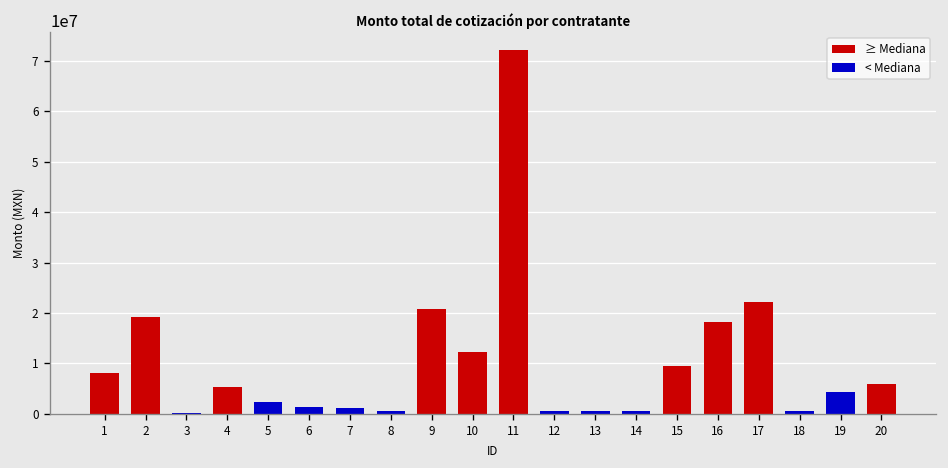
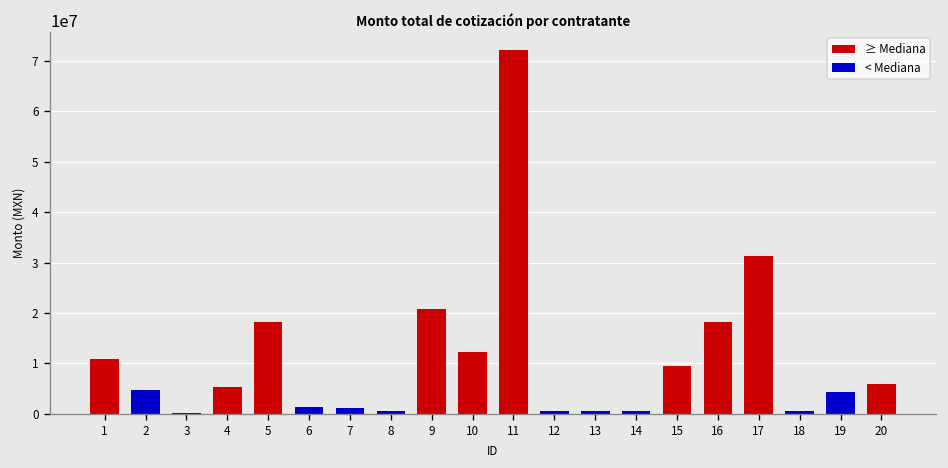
  {
-   "1": 8000000,
-   "2": 19000000,
+   "1": 11000000,
+   "2": 5000000,
    "4": 5000000,
-   "5": 2000000,
+   "5": 18000000,
    "6": 1000000,
    "7": 1000000,
    "9": 21000000,
    "10": 12000000,
    "11": 72000000,
    "15": 9000000,
    "16": 18000000,
-   "17": 22000000,
+   "17": 31000000,
    "19": 4000000,
    "20": 6000000
  }
